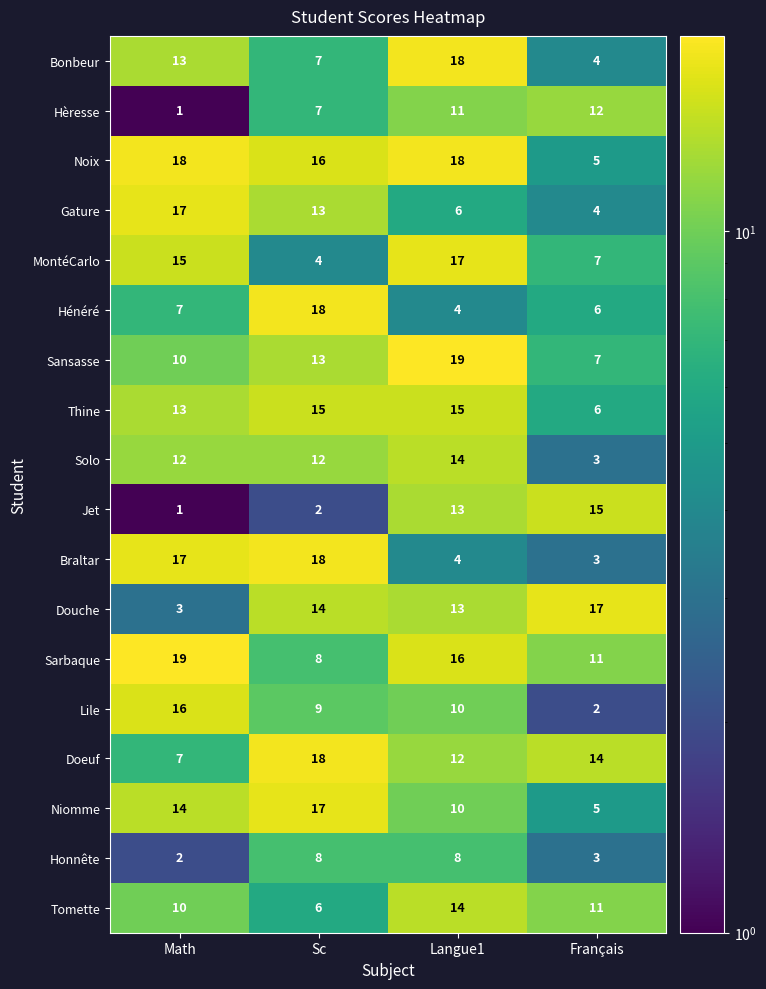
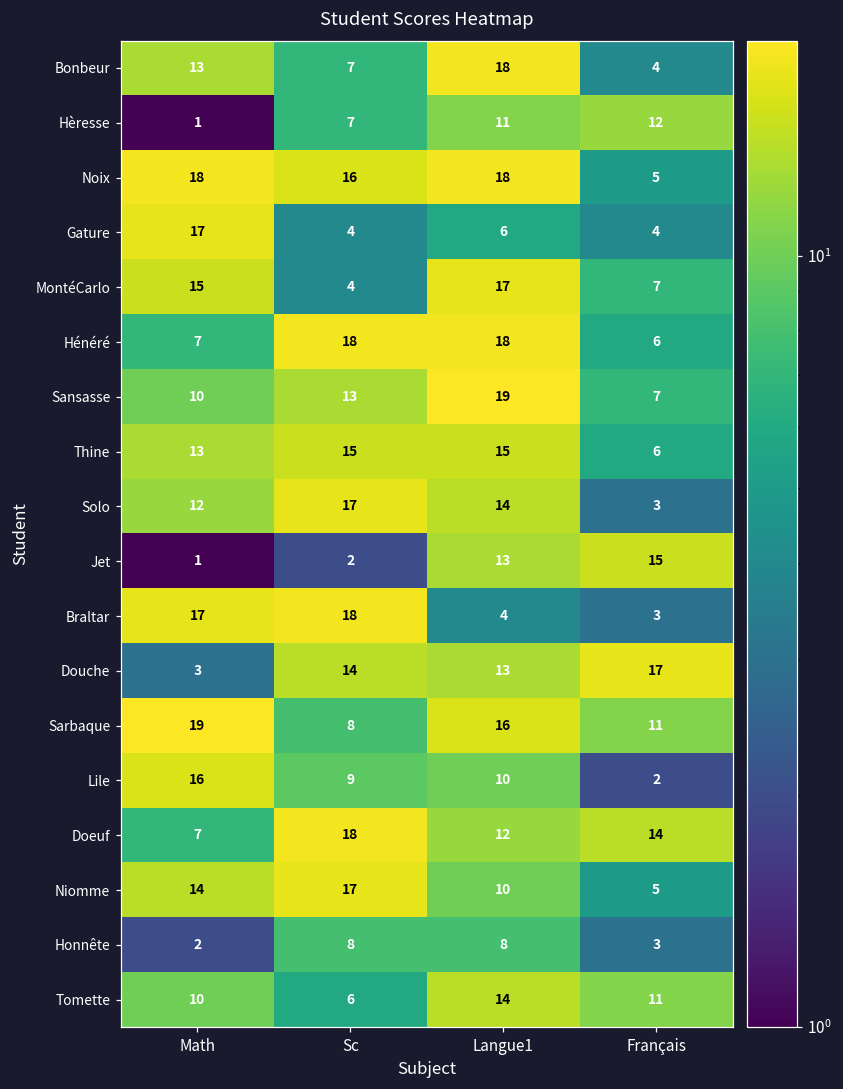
  {
    "Bonbeur": {
      "Math": 13,
      "Sc": 7,
      "Langue1": 18,
      "Français": 4
    },
    "Hèresse": {
      "Math": 1,
      "Sc": 7,
      "Langue1": 11,
      "Français": 12
    },
    "Noix": {
      "Math": 18,
      "Sc": 16,
      "Langue1": 18,
      "Français": 5
    },
    "Gature": {
      "Math": 17,
-     "Sc": 13,
+     "Sc": 4,
      "Langue1": 6,
      "Français": 4
    },
    "MontéCarlo": {
      "Math": 15,
      "Sc": 4,
      "Langue1": 17,
      "Français": 7
    },
    "Hénéré": {
      "Math": 7,
      "Sc": 18,
-     "Langue1": 4,
+     "Langue1": 18,
      "Français": 6
    },
    "Sansasse": {
      "Math": 10,
      "Sc": 13,
      "Langue1": 19,
      "Français": 7
    },
    "Thine": {
      "Math": 13,
      "Sc": 15,
      "Langue1": 15,
      "Français": 6
    },
    "Solo": {
      "Math": 12,
-     "Sc": 12,
+     "Sc": 17,
      "Langue1": 14,
      "Français": 3
    },
    "Jet": {
      "Math": 1,
      "Sc": 2,
      "Langue1": 13,
      "Français": 15
    },
    "Braltar": {
      "Math": 17,
      "Sc": 18,
      "Langue1": 4,
      "Français": 3
    },
    "Douche": {
      "Math": 3,
      "Sc": 14,
      "Langue1": 13,
      "Français": 17
    },
    "Sarbaque": {
      "Math": 19,
      "Sc": 8,
      "Langue1": 16,
      "Français": 11
    },
    "Lile": {
      "Math": 16,
      "Sc": 9,
      "Langue1": 10,
      "Français": 2
    },
    "Doeuf": {
      "Math": 7,
      "Sc": 18,
      "Langue1": 12,
      "Français": 14
    },
    "Niomme": {
      "Math": 14,
      "Sc": 17,
      "Langue1": 10,
      "Français": 5
    },
    "Honnête": {
      "Math": 2,
      "Sc": 8,
      "Langue1": 8,
      "Français": 3
    },
    "Tomette": {
      "Math": 10,
      "Sc": 6,
      "Langue1": 14,
      "Français": 11
    }
  }
